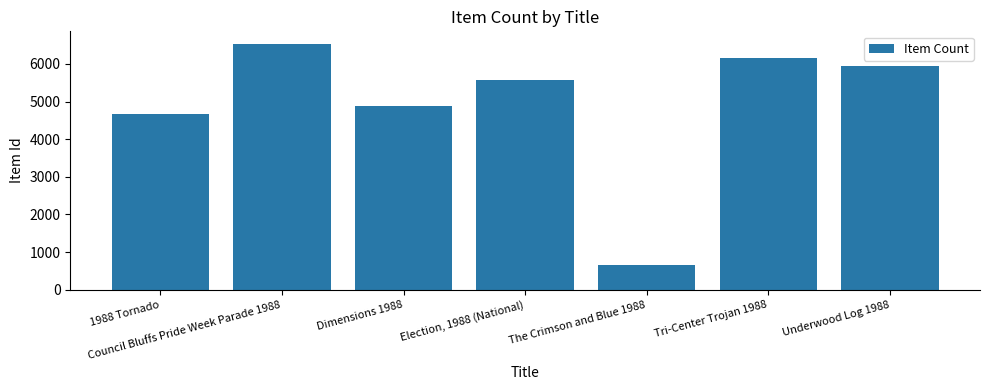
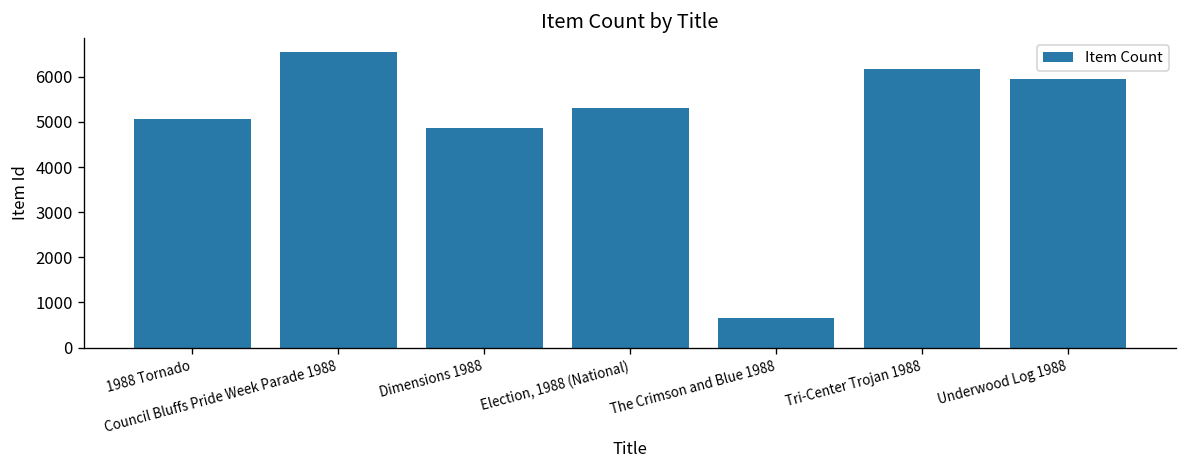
  {
-   "1988 Tornado": 4700,
+   "1988 Tornado": 5100,
    "Council Bluffs Pride Week Parade 1988": 6500,
    "Dimensions 1988": 4900,
-   "Election, 1988 (National)": 5600,
+   "Election, 1988 (National)": 5300,
    "The Crimson and Blue 1988": 600,
    "Tri-Center Trojan 1988": 6200,
    "Underwood Log 1988": 6000
  }
